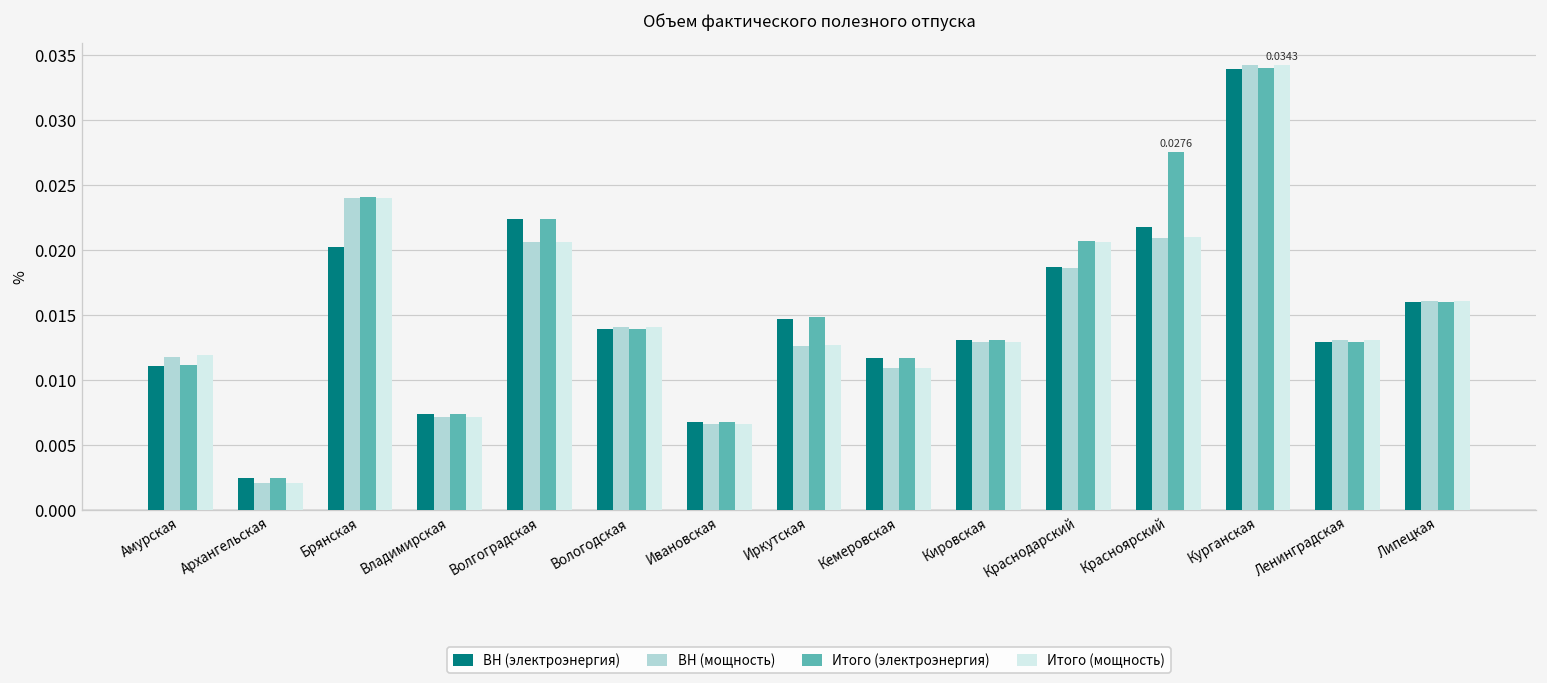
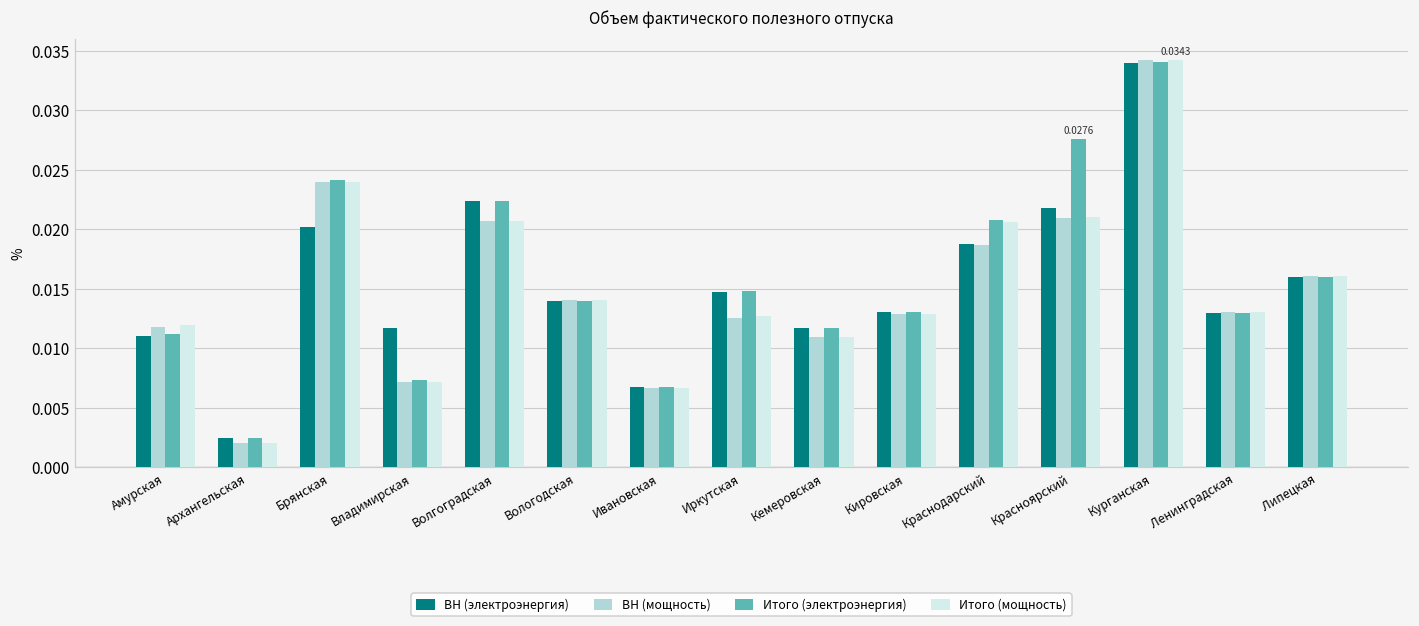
  {
    "ВН (электроэнергия)": {
      "Амурская": 0.0111,
      "Архангельская": 0.0024,
      "Брянская": 0.0202,
-     "Владимирская": 0.0073,
+     "Владимирская": 0.0117,
      "Волгоградская": 0.0224,
      "Вологодская": 0.0139,
      "Ивановская": 0.0067,
      "Иркутская": 0.0147,
      "Кемеровская": 0.0117,
      "Кировская": 0.0131,
      "Краснодарский": 0.0187,
      "Красноярский": 0.0218,
      "Курганская": 0.0340,
      "Ленинградская": 0.0130,
      "Липецкая": 0.0160
    },
    "Итого (электроэнергия)": {
      "Красноярский": 0.0276
    }
  }
